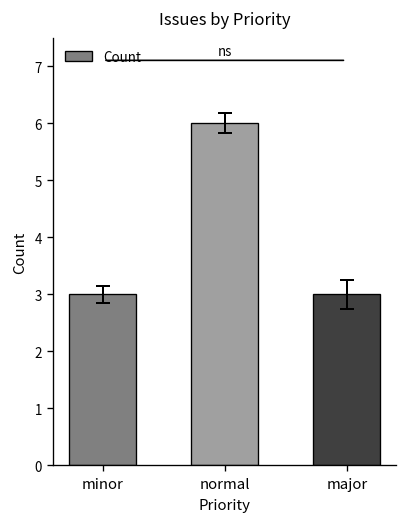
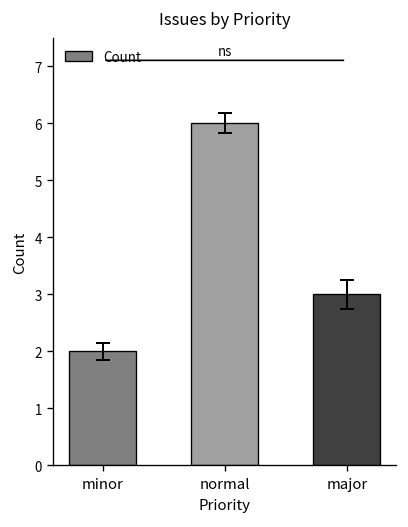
  {
    "Count": {
-     "minor": 3,
+     "minor": 2,
      "normal": 6,
      "major": 3
    }
  }
